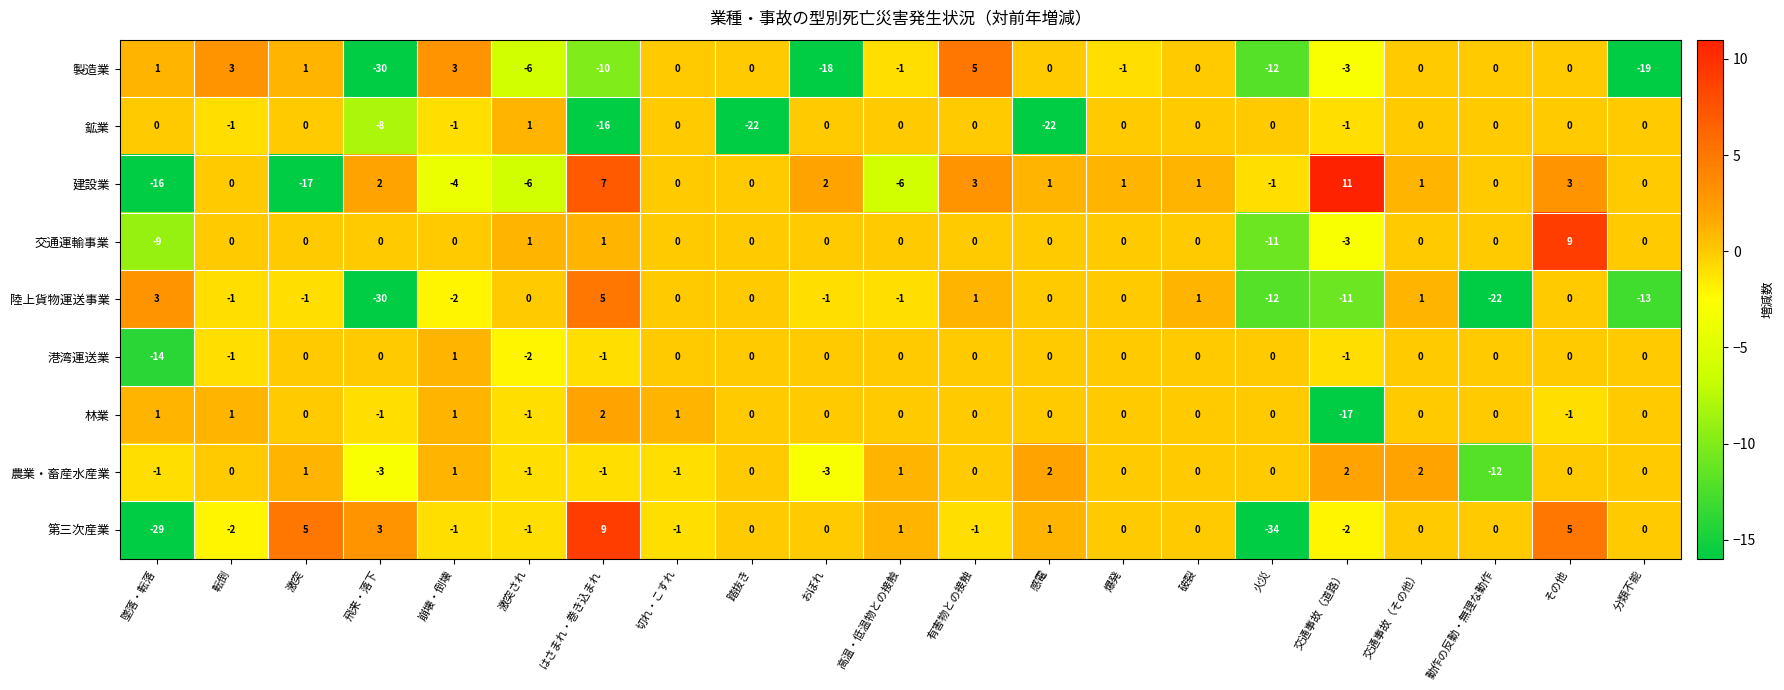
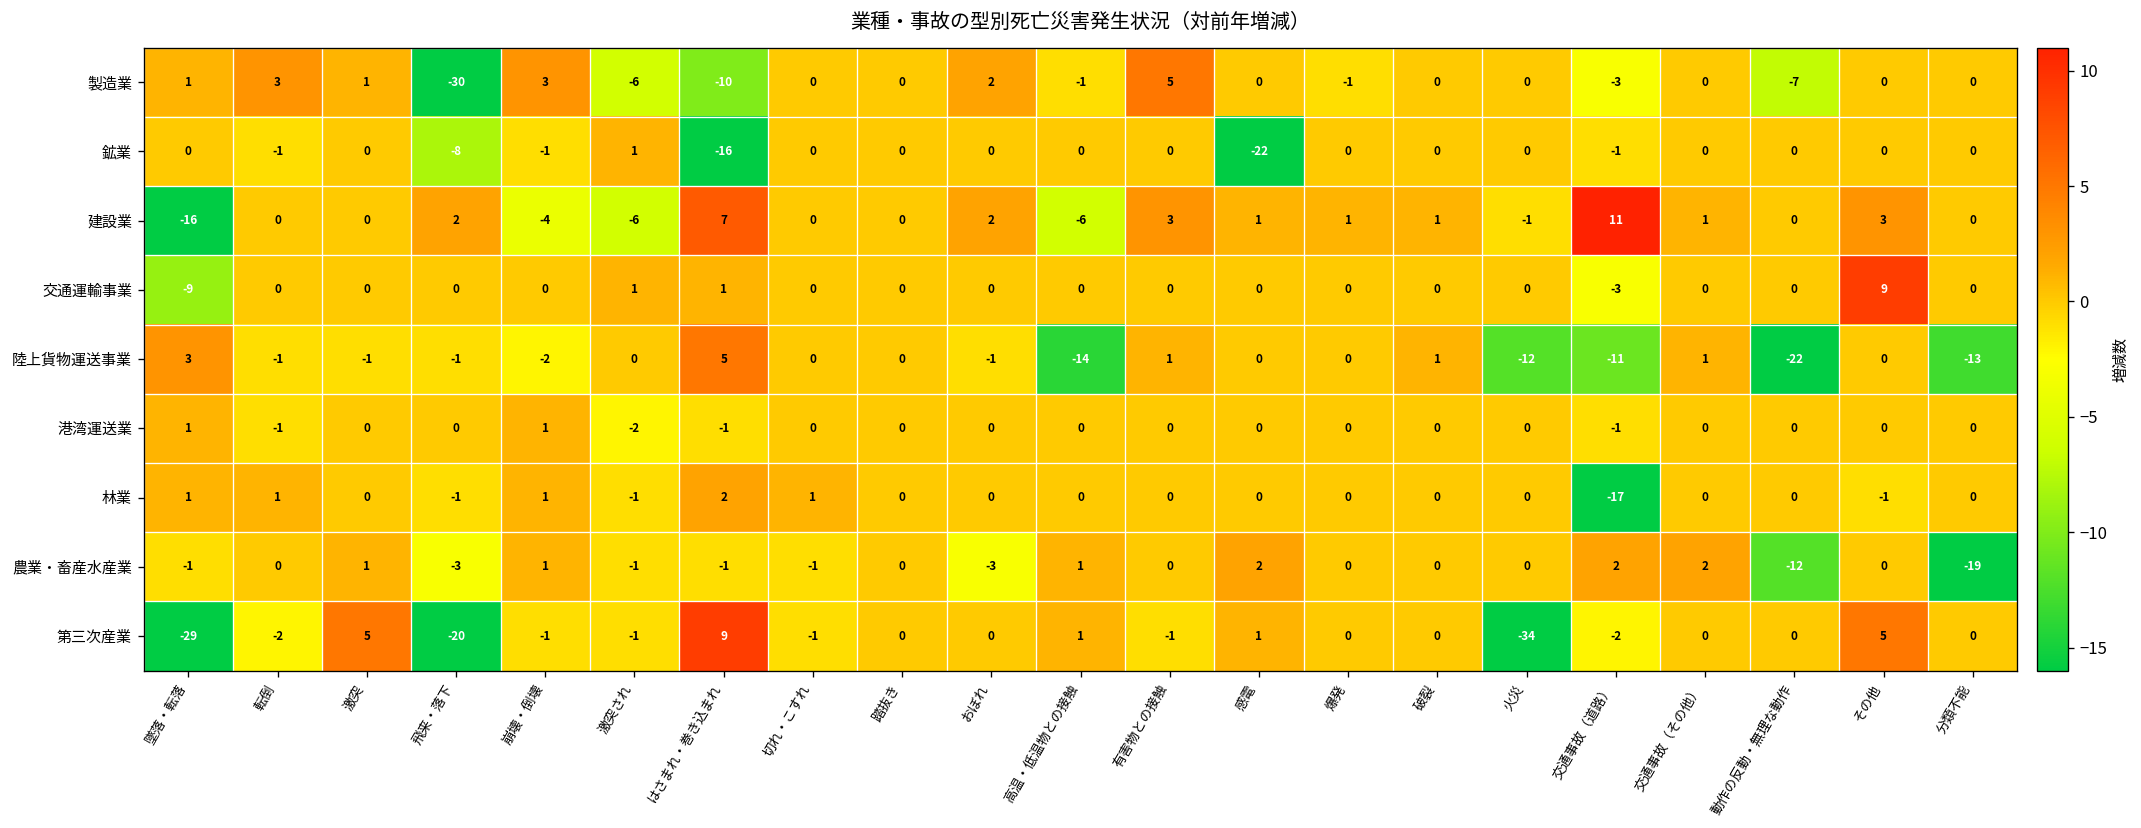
  {
    "製造業": {
      "墜落・転落": 1,
      "転倒": 3,
      "激突": 1,
      "飛来・落下": -30,
      "崩壊・倒壊": 3,
      "激突され": -6,
      "はさまれ・巻き込まれ": -10,
      "切れ・こすれ": 0,
      "踏抜き": 0,
-     "おぼれ": -18,
+     "おぼれ": 2,
      "高温・低温物との接触": -1,
      "有害物との接触": 5,
      "感電": 0,
      "爆発": -1,
      "破裂": 0,
-     "火災": -12,
+     "火災": 0,
      "交通事故（道路）": -3,
      "交通事故（その他）": 0,
-     "動作の反動・無理な動作": 0,
+     "動作の反動・無理な動作": -7,
      "その他": 0,
-     "分類不能": -19
+     "分類不能": 0
    },
    "鉱業": {
      "墜落・転落": 0,
      "転倒": -1,
      "激突": 0,
      "飛来・落下": -8,
      "崩壊・倒壊": -1,
      "激突され": 1,
      "はさまれ・巻き込まれ": -16,
      "切れ・こすれ": 0,
-     "踏抜き": -22,
+     "踏抜き": 0,
      "おぼれ": 0,
      "高温・低温物との接触": 0,
      "有害物との接触": 0,
      "感電": -22,
      "爆発": 0,
      "破裂": 0,
      "火災": 0,
      "交通事故（道路）": -1,
      "交通事故（その他）": 0,
      "動作の反動・無理な動作": 0,
      "その他": 0,
      "分類不能": 0
    },
    "建設業": {
      "墜落・転落": -16,
      "転倒": 0,
-     "激突": -17,
+     "激突": 0,
      "飛来・落下": 2,
      "崩壊・倒壊": -4,
      "激突され": -6,
      "はさまれ・巻き込まれ": 7,
      "切れ・こすれ": 0,
      "踏抜き": 0,
      "おぼれ": 2,
      "高温・低温物との接触": -6,
      "有害物との接触": 3,
      "感電": 1,
      "爆発": 1,
      "破裂": 1,
      "火災": -1,
      "交通事故（道路）": 11,
      "交通事故（その他）": 1,
      "動作の反動・無理な動作": 0,
      "その他": 3,
      "分類不能": 0
    },
    "交通運輸事業": {
      "墜落・転落": -9,
      "転倒": 0,
      "激突": 0,
      "飛来・落下": 0,
      "崩壊・倒壊": 0,
      "激突され": 1,
      "はさまれ・巻き込まれ": 1,
      "切れ・こすれ": 0,
      "踏抜き": 0,
      "おぼれ": 0,
      "高温・低温物との接触": 0,
      "有害物との接触": 0,
      "感電": 0,
      "爆発": 0,
      "破裂": 0,
-     "火災": -11,
+     "火災": 0,
      "交通事故（道路）": -3,
      "交通事故（その他）": 0,
      "動作の反動・無理な動作": 0,
      "その他": 9,
      "分類不能": 0
    },
    "陸上貨物運送事業": {
      "墜落・転落": 3,
      "転倒": -1,
      "激突": -1,
-     "飛来・落下": -30,
+     "飛来・落下": -1,
      "崩壊・倒壊": -2,
      "激突され": 0,
      "はさまれ・巻き込まれ": 5,
      "切れ・こすれ": 0,
      "踏抜き": 0,
      "おぼれ": -1,
-     "高温・低温物との接触": -1,
+     "高温・低温物との接触": -14,
      "有害物との接触": 1,
      "感電": 0,
      "爆発": 0,
      "破裂": 1,
      "火災": -12,
      "交通事故（道路）": -11,
      "交通事故（その他）": 1,
      "動作の反動・無理な動作": -22,
      "その他": 0,
      "分類不能": -13
    },
    "港湾運送業": {
-     "墜落・転落": -14,
+     "墜落・転落": 1,
      "転倒": -1,
      "激突": 0,
      "飛来・落下": 0,
      "崩壊・倒壊": 1,
      "激突され": -2,
      "はさまれ・巻き込まれ": -1,
      "切れ・こすれ": 0,
      "踏抜き": 0,
      "おぼれ": 0,
      "高温・低温物との接触": 0,
      "有害物との接触": 0,
      "感電": 0,
      "爆発": 0,
      "破裂": 0,
      "火災": 0,
      "交通事故（道路）": -1,
      "交通事故（その他）": 0,
      "動作の反動・無理な動作": 0,
      "その他": 0,
      "分類不能": 0
    },
    "林業": {
      "墜落・転落": 1,
      "転倒": 1,
      "激突": 0,
      "飛来・落下": -1,
      "崩壊・倒壊": 1,
      "激突され": -1,
      "はさまれ・巻き込まれ": 2,
      "切れ・こすれ": 1,
      "踏抜き": 0,
      "おぼれ": 0,
      "高温・低温物との接触": 0,
      "有害物との接触": 0,
      "感電": 0,
      "爆発": 0,
      "破裂": 0,
      "火災": 0,
      "交通事故（道路）": -17,
      "交通事故（その他）": 0,
      "動作の反動・無理な動作": 0,
      "その他": -1,
      "分類不能": 0
    },
    "農業・畜産水産業": {
      "墜落・転落": -1,
      "転倒": 0,
      "激突": 1,
      "飛来・落下": -3,
      "崩壊・倒壊": 1,
      "激突され": -1,
      "はさまれ・巻き込まれ": -1,
      "切れ・こすれ": -1,
      "踏抜き": 0,
      "おぼれ": -3,
      "高温・低温物との接触": 1,
      "有害物との接触": 0,
      "感電": 2,
      "爆発": 0,
      "破裂": 0,
      "火災": 0,
      "交通事故（道路）": 2,
      "交通事故（その他）": 2,
      "動作の反動・無理な動作": -12,
      "その他": 0,
-     "分類不能": 0
+     "分類不能": -19
    },
    "第三次産業": {
      "墜落・転落": -29,
      "転倒": -2,
      "激突": 5,
-     "飛来・落下": 3,
+     "飛来・落下": -20,
      "崩壊・倒壊": -1,
      "激突され": -1,
      "はさまれ・巻き込まれ": 9,
      "切れ・こすれ": -1,
      "踏抜き": 0,
      "おぼれ": 0,
      "高温・低温物との接触": 1,
      "有害物との接触": -1,
      "感電": 1,
      "爆発": 0,
      "破裂": 0,
      "火災": -34,
      "交通事故（道路）": -2,
      "交通事故（その他）": 0,
      "動作の反動・無理な動作": 0,
      "その他": 5,
      "分類不能": 0
    }
  }
